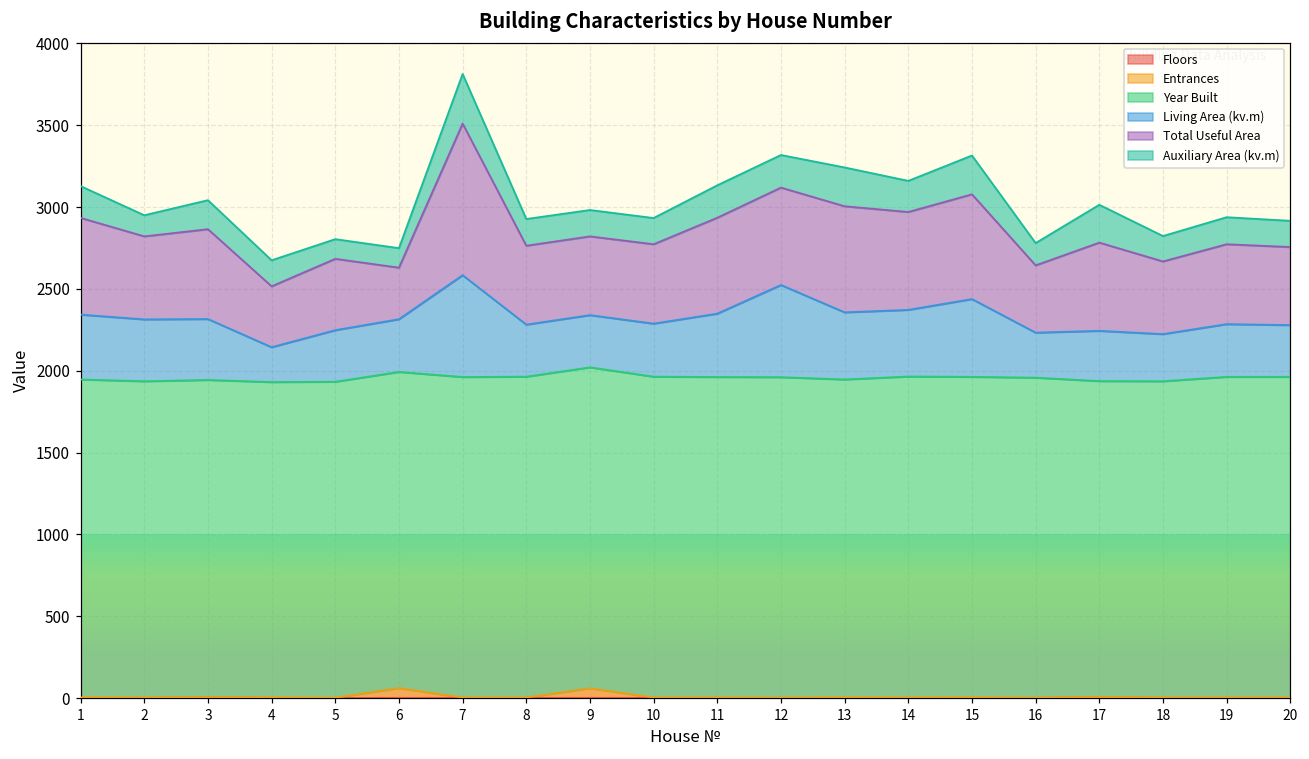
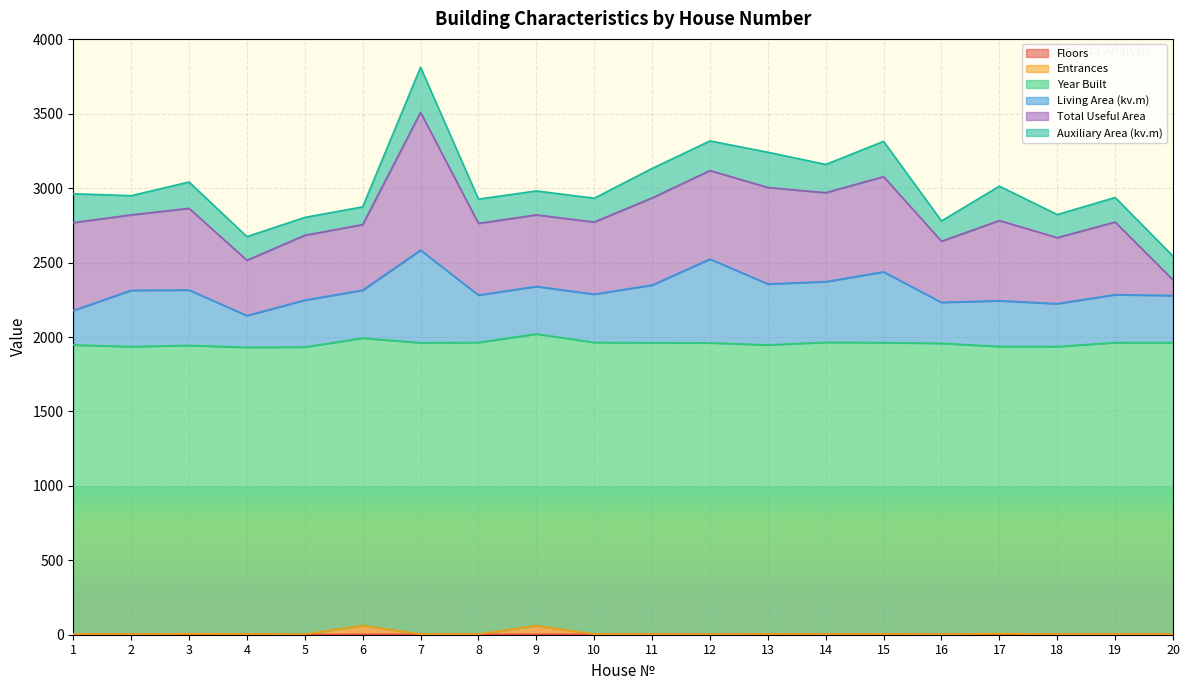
  {
    "Floors": {
      "6": 0,
      "9": 0
    },
    "Entrances": {
      "6": 60,
      "9": 60
    },
    "Living Area (kv.m)": {
-     "1": 400,
+     "1": 230,
      "2": 380,
      "3": 370,
      "4": 210,
      "5": 320,
      "6": 320,
      "7": 620,
      "8": 320,
      "9": 320,
      "10": 320,
      "11": 390,
      "12": 560,
      "13": 410,
      "14": 410,
      "15": 480,
      "16": 280,
      "17": 310,
      "18": 290,
      "19": 320,
      "20": 320
    },
    "Total Useful Area": {
      "1": 590,
      "2": 510,
      "3": 550,
      "4": 370,
      "5": 440,
-     "6": 320,
+     "6": 440,
      "7": 930,
      "8": 480,
      "9": 480,
      "10": 490,
      "11": 590,
      "12": 600,
      "13": 650,
      "14": 600,
      "15": 640,
      "16": 410,
      "17": 540,
      "18": 440,
      "19": 490,
-     "20": 480
+     "20": 110
    }
  }
